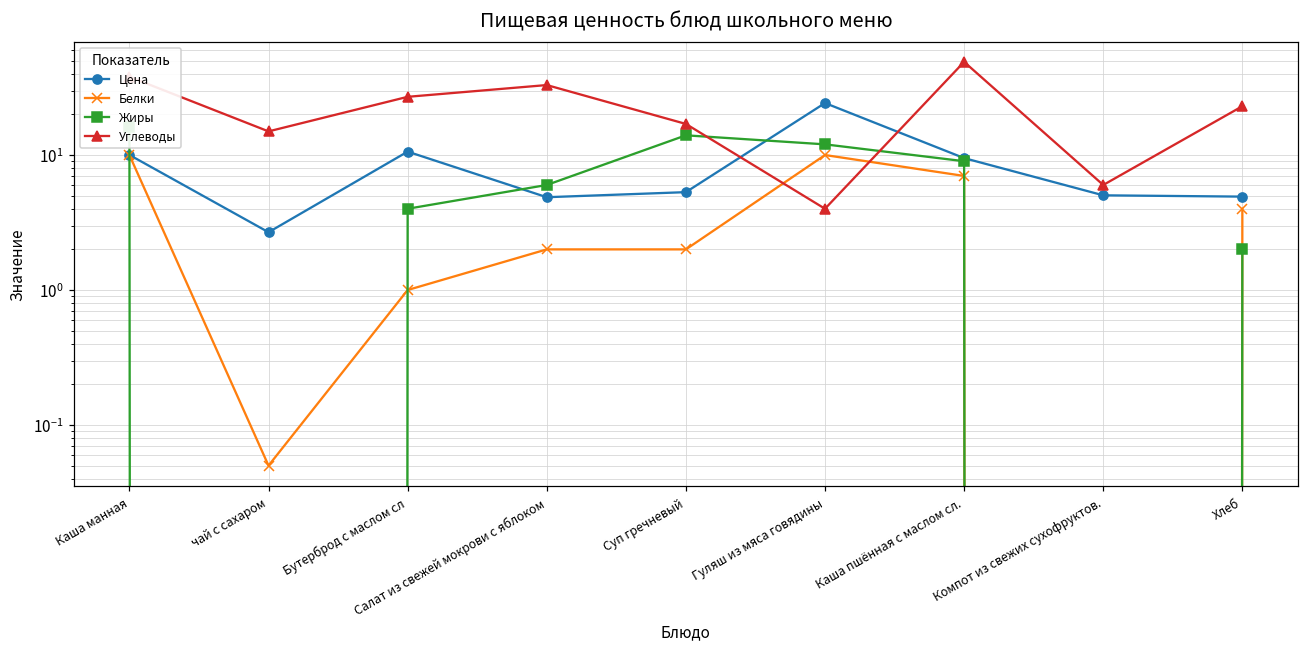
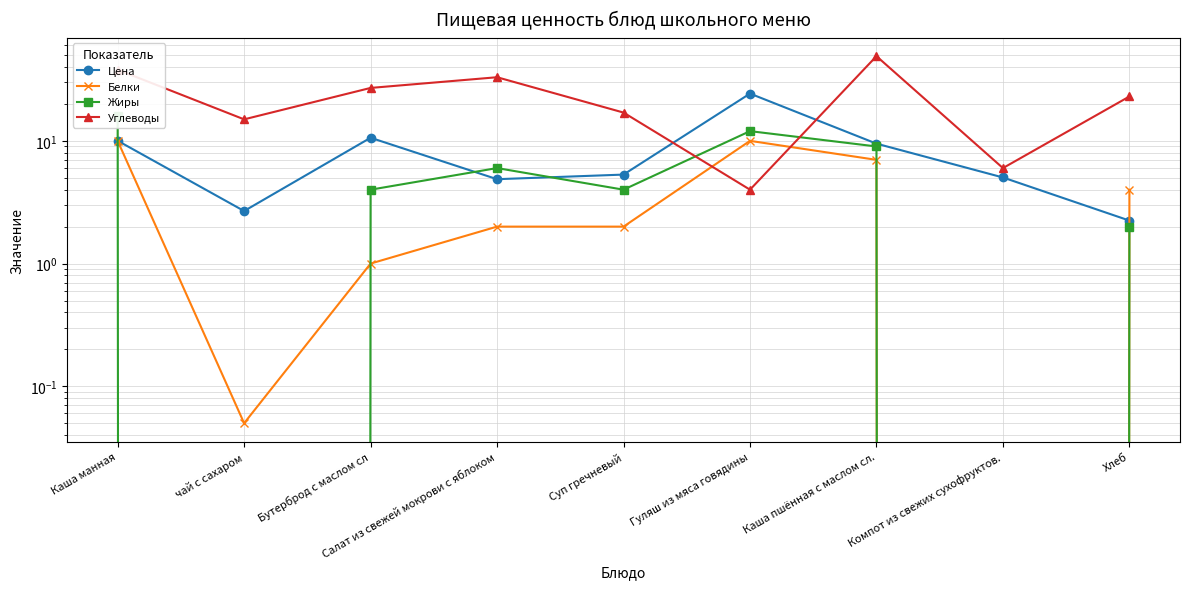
  {
    "Цена": {
      "чай с сахаром": 2.7,
      "Бутерброд с маслом сл": 11,
      "Салат из свежей мокрови с яблоком": 4.9,
      "Суп гречневый": 5.3,
      "Гуляш из мяса говядины": 24,
      "Каша пшённая с маслом сл.": 9,
      "Компот из свежих сухофруктов.": 5.0,
-     "Хлеб": 4.9
+     "Хлеб": 2.2
    },
    "Белки": {
      "чай с сахаром": 0.050,
      "Бутерброд с маслом сл": 1.0,
      "Салат из свежей мокрови с яблоком": 2.0,
      "Суп гречневый": 2.0,
      "Гуляш из мяса говядины": 10,
      "Каша пшённая с маслом сл.": 7,
      "Хлеб": 4.0
    },
    "Жиры": {
      "Бутерброд с маслом сл": 4,
      "Салат из свежей мокрови с яблоком": 6,
-     "Суп гречневый": 14,
+     "Суп гречневый": 4,
      "Гуляш из мяса говядины": 12,
      "Каша пшённая с маслом сл.": 9,
      "Хлеб": 2
    },
    "Углеводы": {
      "чай с сахаром": 15,
      "Бутерброд с маслом сл": 27,
      "Салат из свежей мокрови с яблоком": 33,
      "Суп гречневый": 17,
      "Гуляш из мяса говядины": 4.0,
      "Каша пшённая с маслом сл.": 49,
      "Компот из свежих сухофруктов.": 6,
      "Хлеб": 23
    }
  }
